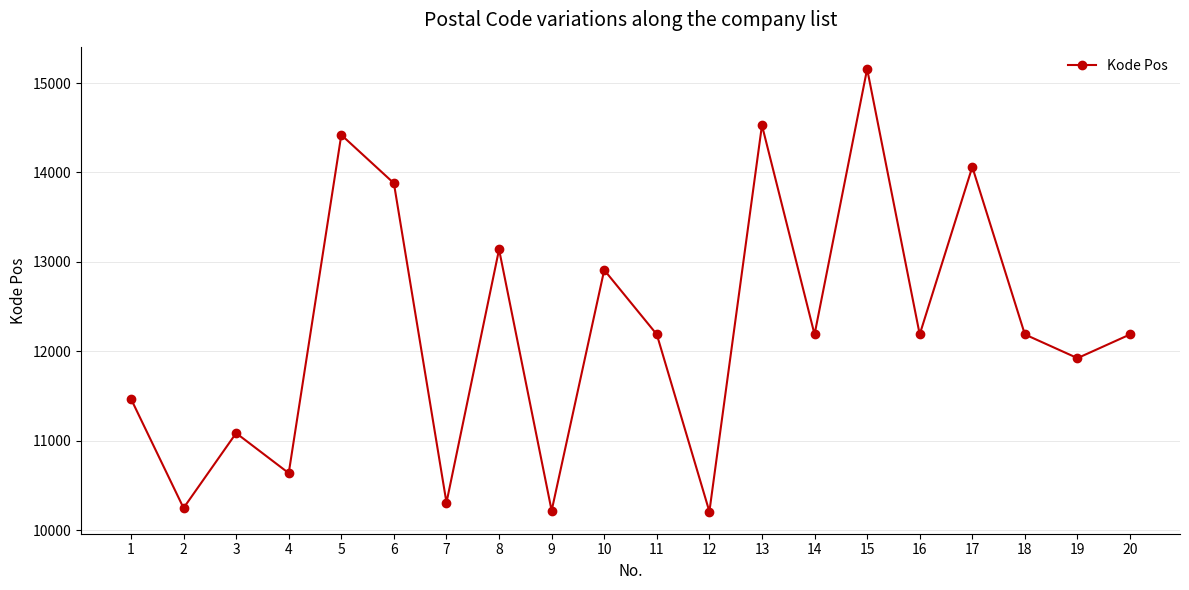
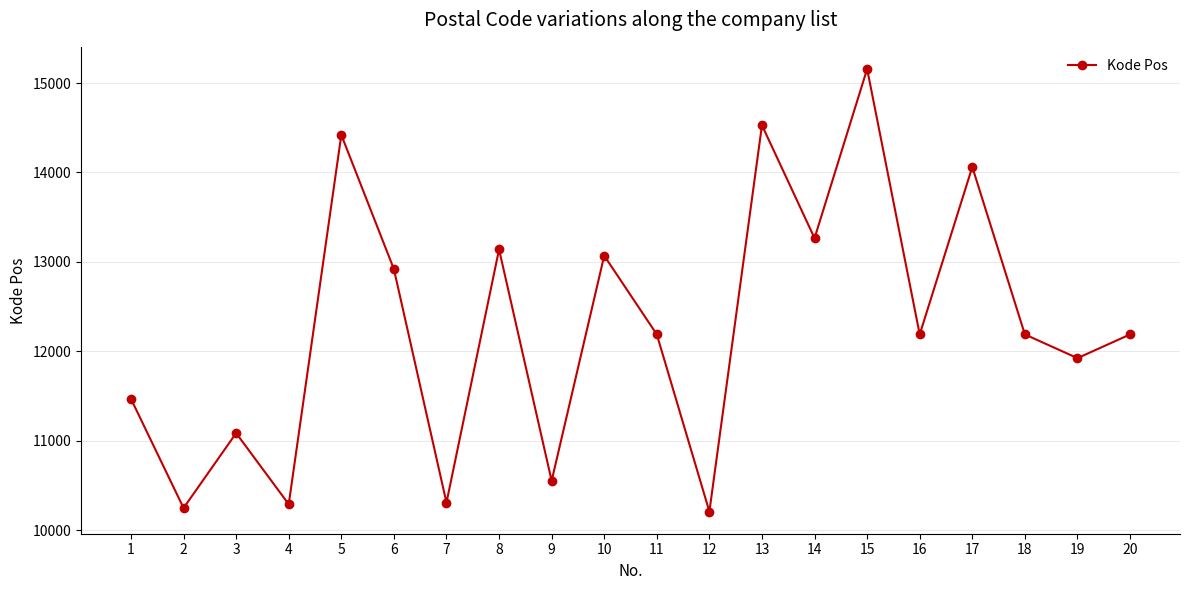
  {
    "1": 11500,
    "2": 10300,
    "3": 11100,
-   "4": 10600,
+   "4": 10300,
    "5": 14400,
-   "6": 13900,
+   "6": 12900,
    "7": 10300,
    "8": 13100,
-   "9": 10200,
-   "10": 12900,
+   "9": 10600,
+   "10": 13100,
    "11": 12200,
    "12": 10200,
    "13": 14500,
-   "14": 12200,
+   "14": 13300,
    "15": 15200,
    "16": 12200,
    "17": 14100,
    "18": 12200,
    "19": 11900,
    "20": 12200
  }
